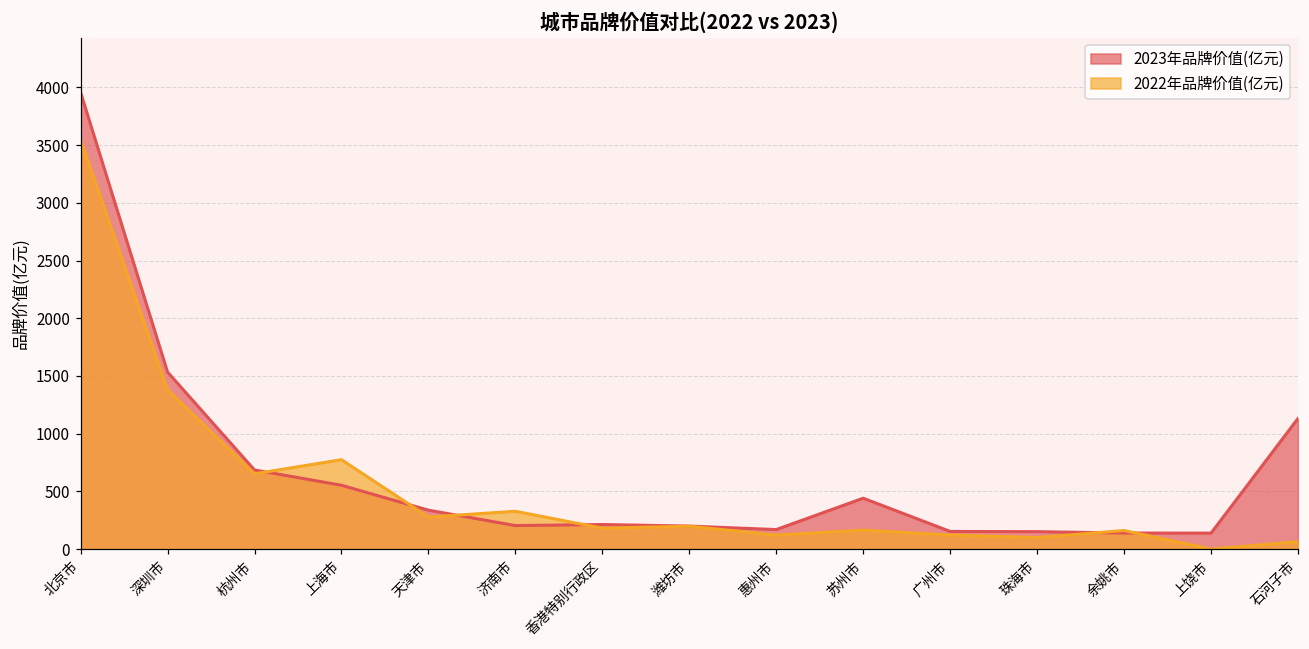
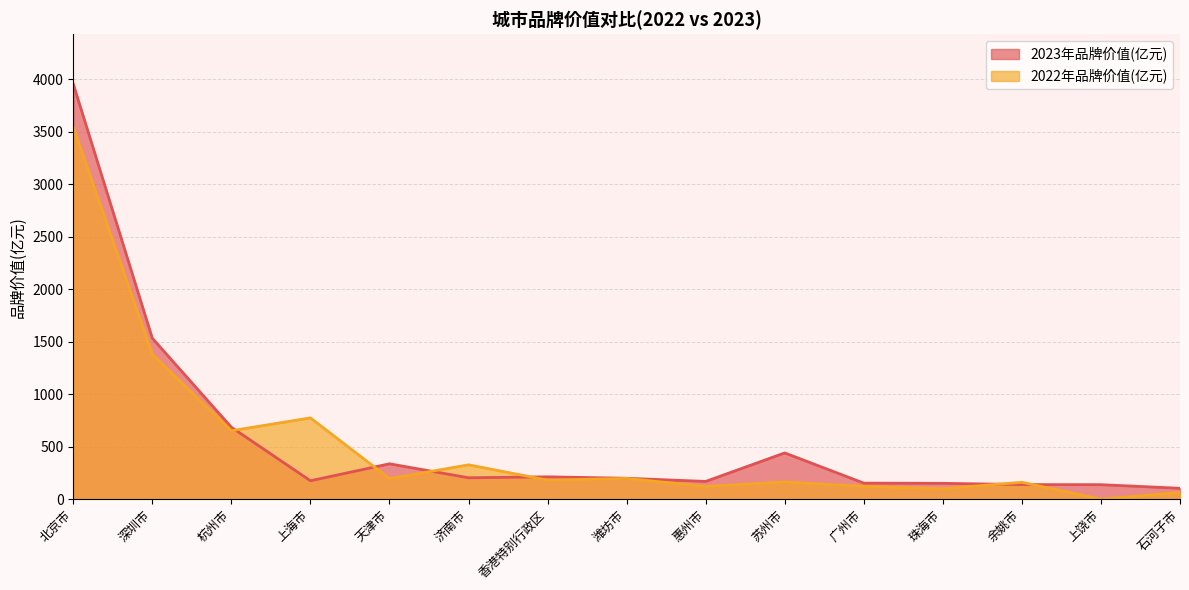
  {
    "2023年品牌价值(亿元)": {
      "北京市": 3960,
      "深圳市": 1530,
      "杭州市": 690,
-     "上海市": 550,
+     "上海市": 180,
      "天津市": 340,
      "济南市": 200,
      "香港特别行政区": 210,
      "惠州市": 170,
      "苏州市": 440,
      "广州市": 150,
      "珠海市": 150,
      "上饶市": 140,
-     "石河子市": 1130
+     "石河子市": 100
    },
    "2022年品牌价值(亿元)": {
      "北京市": 3540,
      "深圳市": 1380,
      "杭州市": 650,
      "上海市": 770,
-     "天津市": 280,
+     "天津市": 200,
      "济南市": 330,
      "香港特别行政区": 180,
      "惠州市": 120,
      "苏州市": 160,
      "广州市": 120,
      "珠海市": 100,
      "上饶市": 0,
      "石河子市": 70
    }
  }
